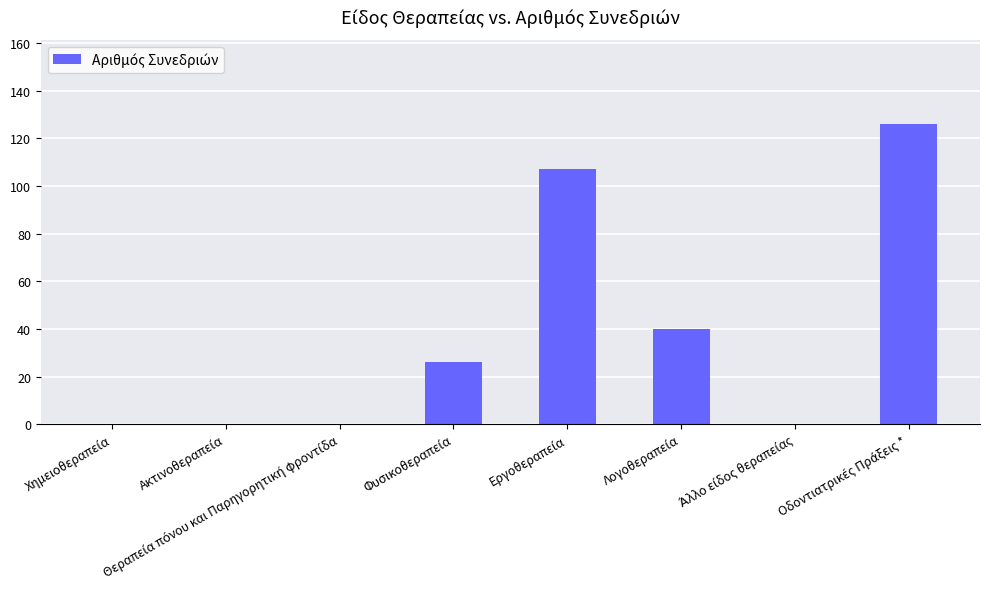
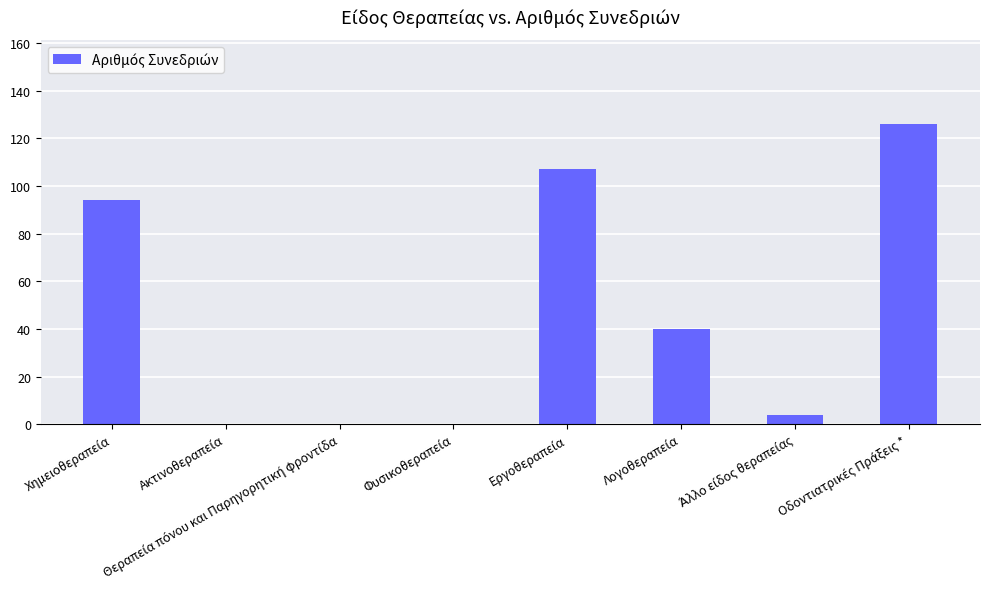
  {
-   "Χημειοθεραπεία": 0,
+   "Χημειοθεραπεία": 94,
    "Ακτινοθεραπεία": 0,
    "Θεραπεία πόνου και Παρηγορητική φροντίδα": 0,
-   "Φυσικοθεραπεία": 26,
+   "Φυσικοθεραπεία": 0,
    "Εργοθεραπεία": 107,
    "Λογοθεραπεία": 40,
-   "Άλλο είδος θεραπείας": 0,
+   "Άλλο είδος θεραπείας": 4,
    "Οδοντιατρικές Πράξεις *": 126
  }
